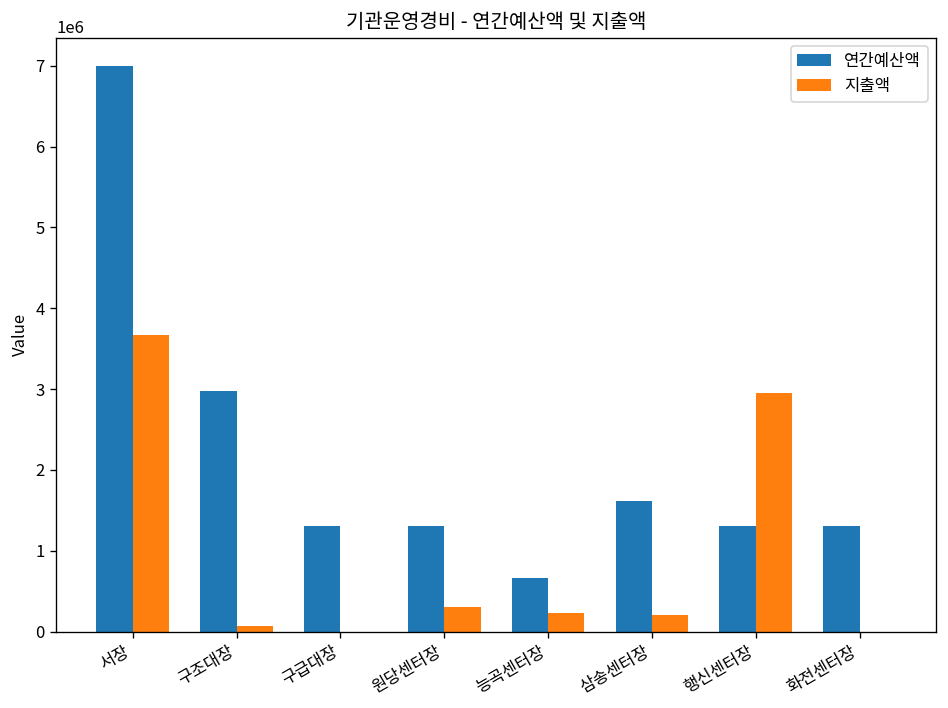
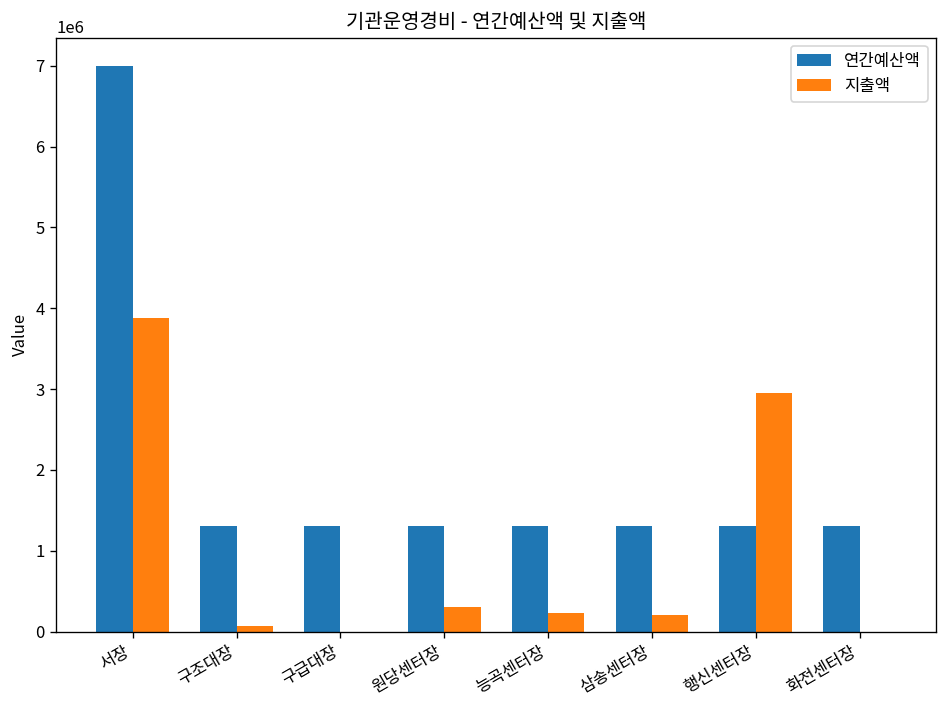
  {
    "연간예산액": {
      "서장": 7000000,
-     "구조대장": 3000000,
+     "구조대장": 1300000,
      "구급대장": 1300000,
      "원당센터장": 1300000,
-     "능곡센터장": 700000,
-     "삼송센터장": 1600000,
+     "능곡센터장": 1300000,
+     "삼송센터장": 1300000,
      "행신센터장": 1300000,
      "화전센터장": 1300000
    },
    "지출액": {
-     "서장": 3700000,
+     "서장": 3900000,
      "구조대장": 100000,
      "구급대장": 0,
      "원당센터장": 300000,
      "능곡센터장": 200000,
      "삼송센터장": 200000,
      "행신센터장": 3000000,
      "화전센터장": 0
    }
  }
